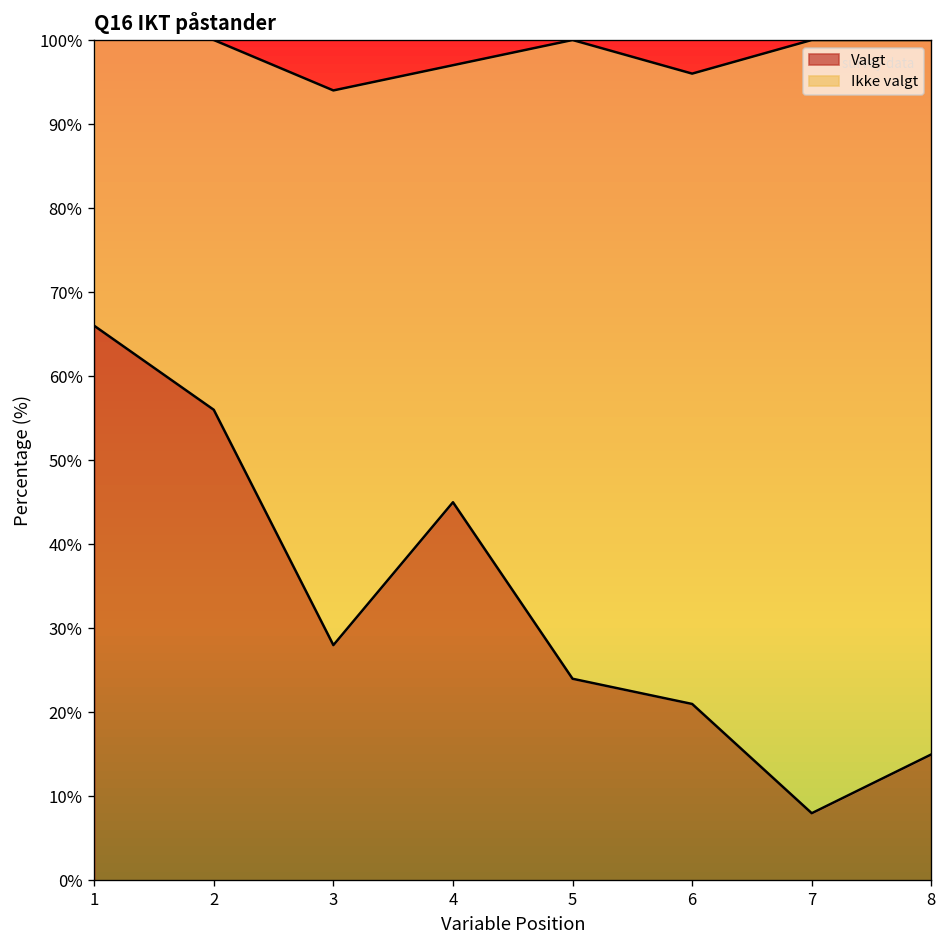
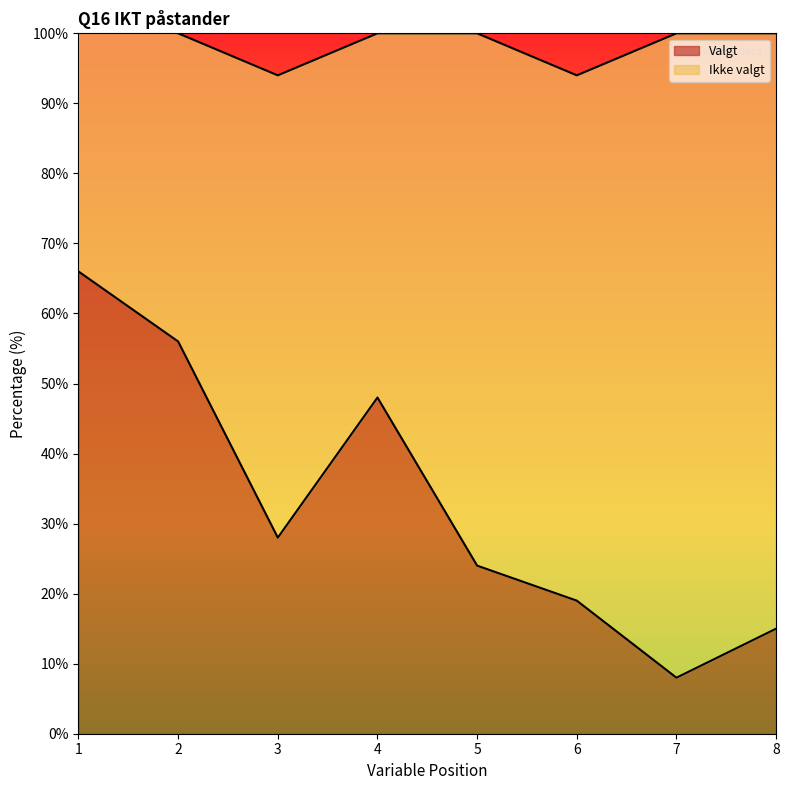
  {
    "Valgt": {
      "1": "66%",
      "2": "56%",
      "3": "28%",
-     "4": "45%",
+     "4": "48%",
      "5": "24%",
-     "6": "21%",
+     "6": "19%",
      "7": "8%",
      "8": "15%"
    },
    "Ikke valgt": {
      "2": "44%",
      "3": "66%",
      "4": "52%",
      "5": "76%",
      "6": "75%",
      "7": "92%",
      "8": "85%"
    }
  }
